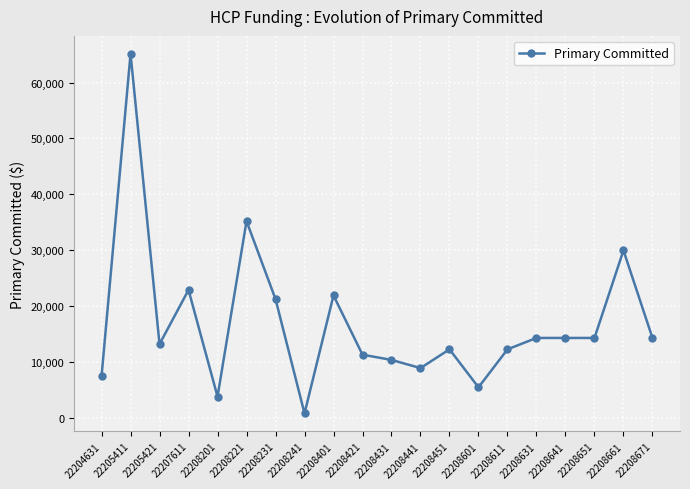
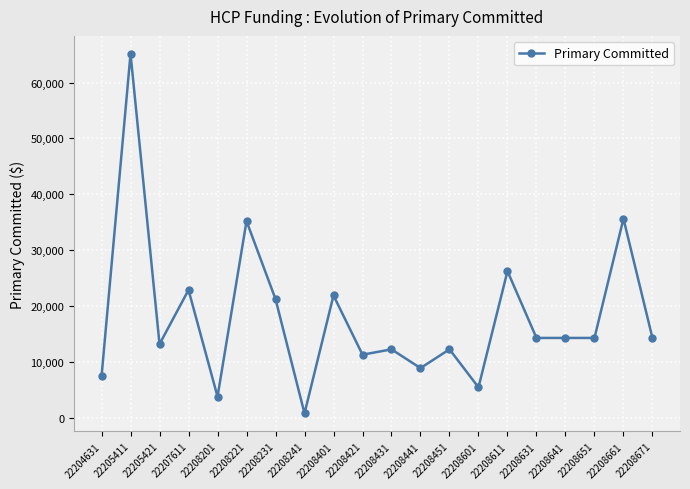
  {
    "22204631": "7,000",
    "22205411": "65,000",
    "22205421": "13,000",
    "22207611": "23,000",
    "22208201": "4,000",
    "22208221": "35,000",
    "22208231": "21,000",
    "22208241": "1,000",
    "22208401": "22,000",
    "22208421": "11,000",
-   "22208431": "10,000",
+   "22208431": "12,000",
    "22208441": "9,000",
    "22208451": "12,000",
    "22208601": "5,000",
-   "22208611": "12,000",
+   "22208611": "26,000",
    "22208631": "14,000",
    "22208641": "14,000",
    "22208651": "14,000",
-   "22208661": "30,000",
+   "22208661": "36,000",
    "22208671": "14,000"
  }
